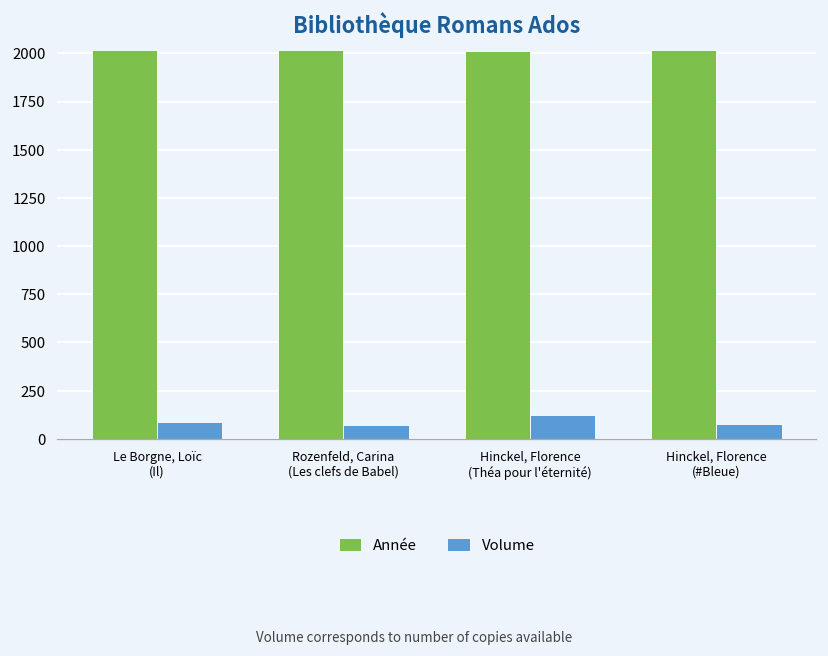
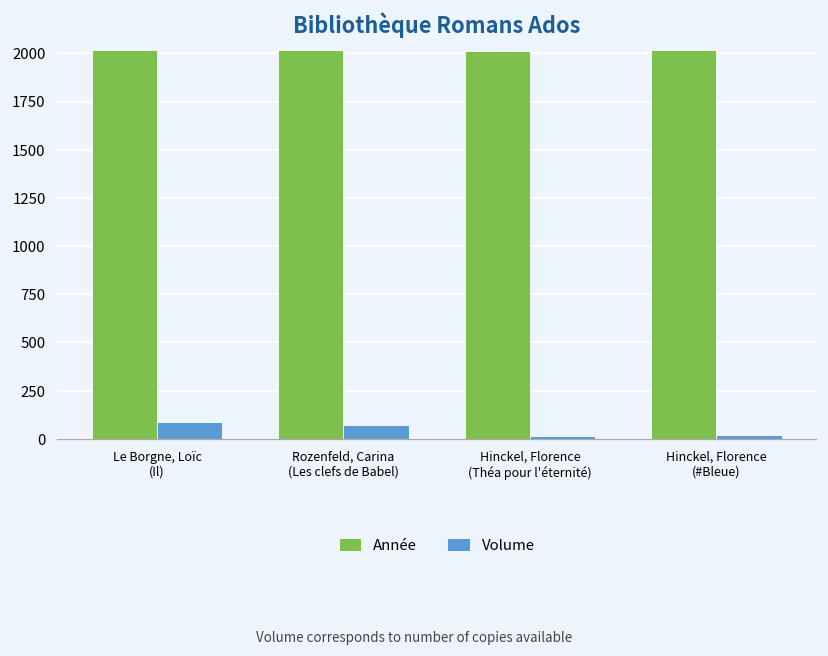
  {
    "Année": {
      "Le Borgne, Loïc (Il)": 2020,
      "Rozenfeld, Carina (Les clefs de Babel)": 2020,
      "Hinckel, Florence (Théa pour l'éternité)": 2010,
      "Hinckel, Florence (#Bleue)": 2020
    },
    "Volume": {
      "Le Borgne, Loïc (Il)": 90,
      "Rozenfeld, Carina (Les clefs de Babel)": 70,
-     "Hinckel, Florence (Théa pour l'éternité)": 130,
-     "Hinckel, Florence (#Bleue)": 80
+     "Hinckel, Florence (Théa pour l'éternité)": 20,
+     "Hinckel, Florence (#Bleue)": 20
    }
  }
